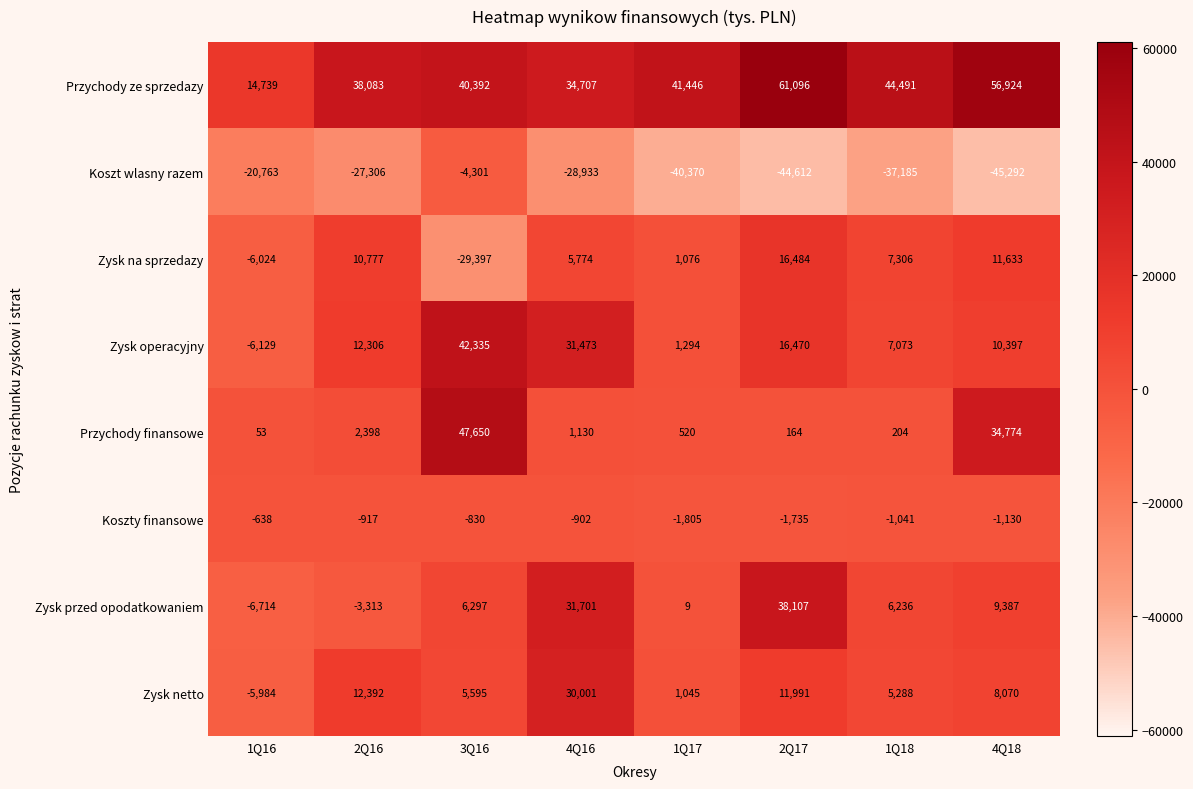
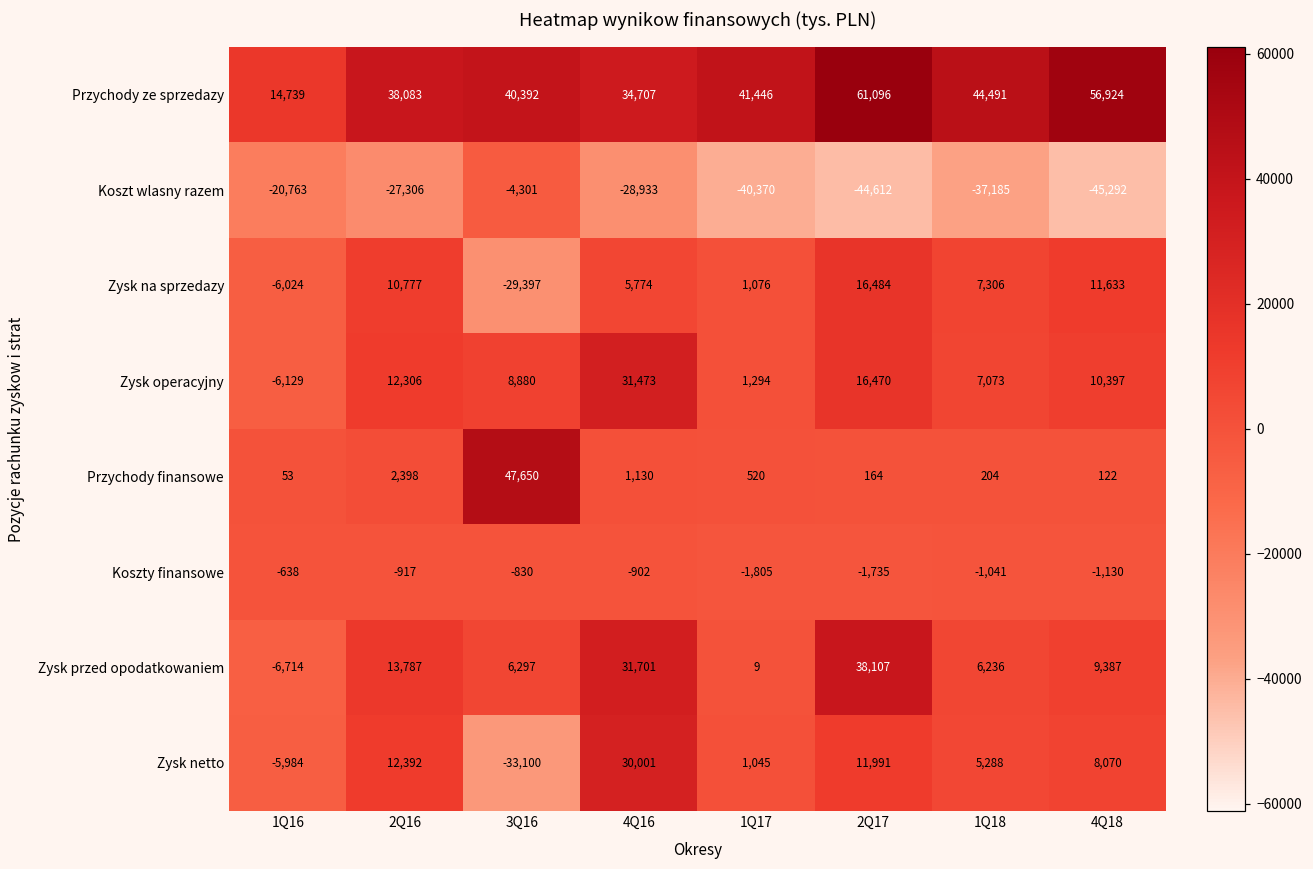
  {
    "Przychody ze sprzedazy": {
      "1Q16": "14,739",
      "2Q16": "38,083",
      "3Q16": "40,392",
      "4Q16": "34,707",
      "1Q17": "41,446",
      "2Q17": "61,096",
      "1Q18": "44,491",
      "4Q18": "56,924"
    },
    "Koszt wlasny razem": {
      "1Q16": "-20,763",
      "2Q16": "-27,306",
      "3Q16": "-4,301",
      "4Q16": "-28,933",
      "1Q17": "-40,370",
      "2Q17": "-44,612",
      "1Q18": "-37,185",
      "4Q18": "-45,292"
    },
    "Zysk na sprzedazy": {
      "1Q16": "-6,024",
      "2Q16": "10,777",
      "3Q16": "-29,397",
      "4Q16": "5,774",
      "1Q17": "1,076",
      "2Q17": "16,484",
      "1Q18": "7,306",
      "4Q18": "11,633"
    },
    "Zysk operacyjny": {
      "1Q16": "-6,129",
      "2Q16": "12,306",
-     "3Q16": "42,335",
+     "3Q16": "8,880",
      "4Q16": "31,473",
      "1Q17": "1,294",
      "2Q17": "16,470",
      "1Q18": "7,073",
      "4Q18": "10,397"
    },
    "Przychody finansowe": {
      "1Q16": "53",
      "2Q16": "2,398",
      "3Q16": "47,650",
      "4Q16": "1,130",
      "1Q17": "520",
      "2Q17": "164",
      "1Q18": "204",
-     "4Q18": "34,774"
+     "4Q18": "122"
    },
    "Koszty finansowe": {
      "1Q16": "-638",
      "2Q16": "-917",
      "3Q16": "-830",
      "4Q16": "-902",
      "1Q17": "-1,805",
      "2Q17": "-1,735",
      "1Q18": "-1,041",
      "4Q18": "-1,130"
    },
    "Zysk przed opodatkowaniem": {
      "1Q16": "-6,714",
-     "2Q16": "-3,313",
+     "2Q16": "13,787",
      "3Q16": "6,297",
      "4Q16": "31,701",
      "1Q17": "9",
      "2Q17": "38,107",
      "1Q18": "6,236",
      "4Q18": "9,387"
    },
    "Zysk netto": {
      "1Q16": "-5,984",
      "2Q16": "12,392",
-     "3Q16": "5,595",
+     "3Q16": "-33,100",
      "4Q16": "30,001",
      "1Q17": "1,045",
      "2Q17": "11,991",
      "1Q18": "5,288",
      "4Q18": "8,070"
    }
  }
